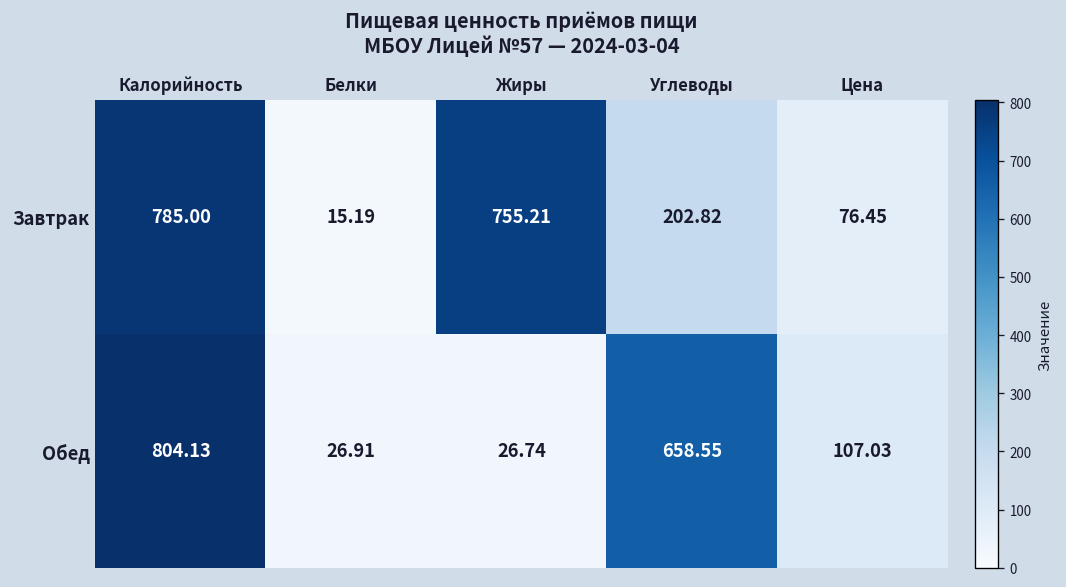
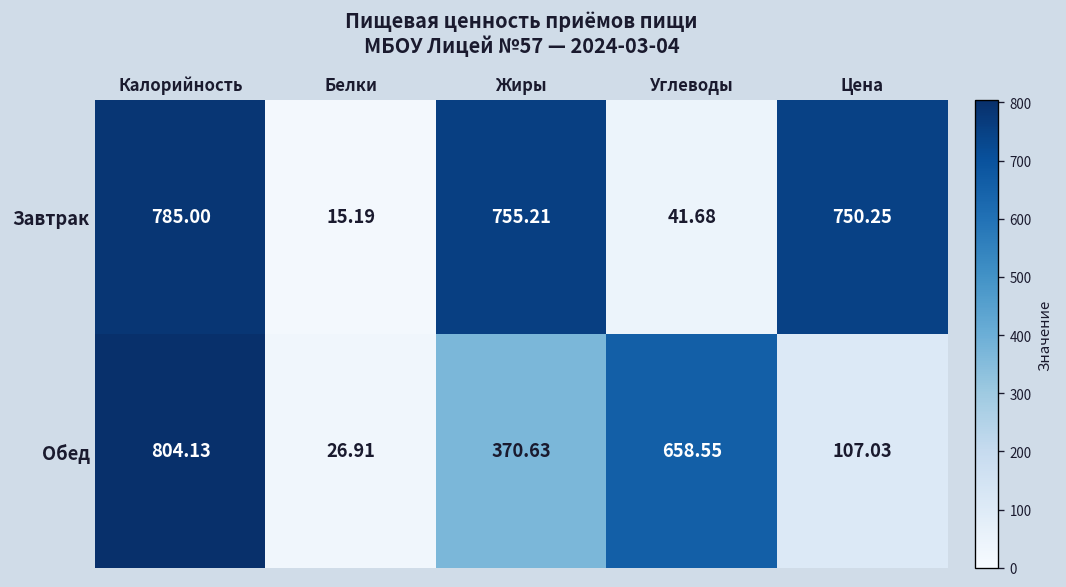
  {
    "Завтрак": {
      "Калорийность": 785.00,
      "Белки": 15.19,
      "Жиры": 755.21,
-     "Углеводы": 202.82,
-     "Цена": 76.45
+     "Углеводы": 41.68,
+     "Цена": 750.25
    },
    "Обед": {
      "Калорийность": 804.13,
      "Белки": 26.91,
-     "Жиры": 26.74,
+     "Жиры": 370.63,
      "Углеводы": 658.55,
      "Цена": 107.03
    }
  }
